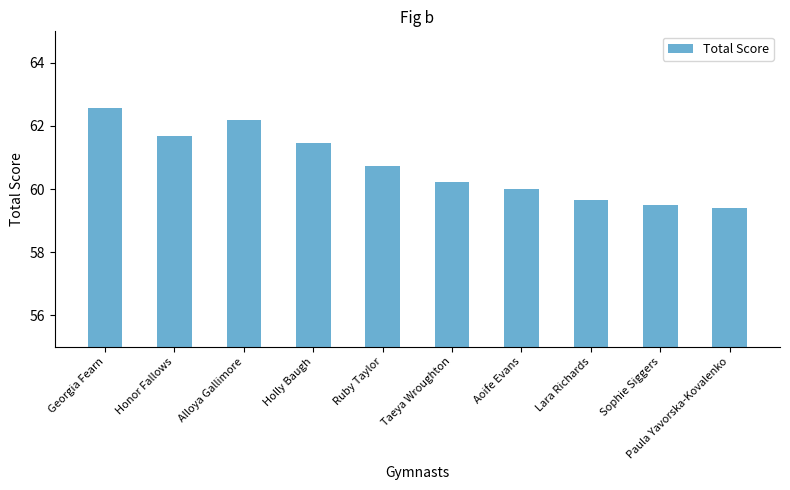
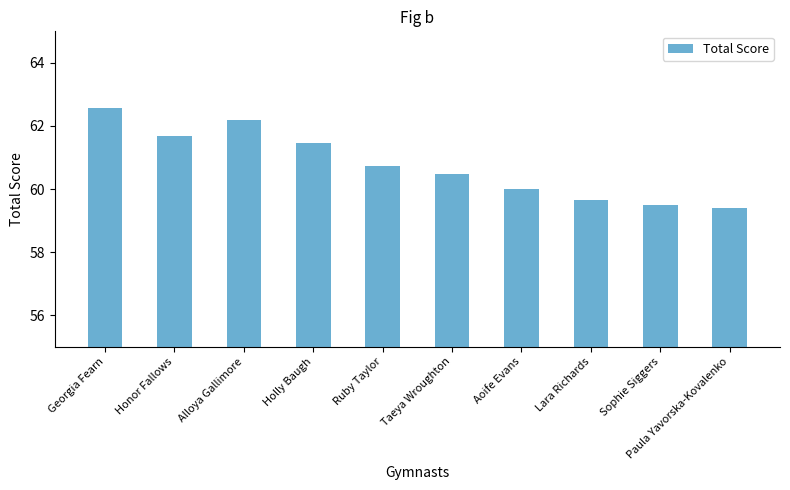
  {
    "Georgia Fearn": 62.6,
    "Honor Fallows": 61.7,
    "Alloya Gallimore": 62.2,
    "Holly Baugh": 61.5,
    "Ruby Taylor": 60.7,
-   "Taeya Wroughton": 60.2,
+   "Taeya Wroughton": 60.5,
    "Aoife Evans": 60.0,
    "Lara Richards": 59.6,
    "Sophie Siggers": 59.5,
    "Paula Yavorska-Kovalenko": 59.4
  }
